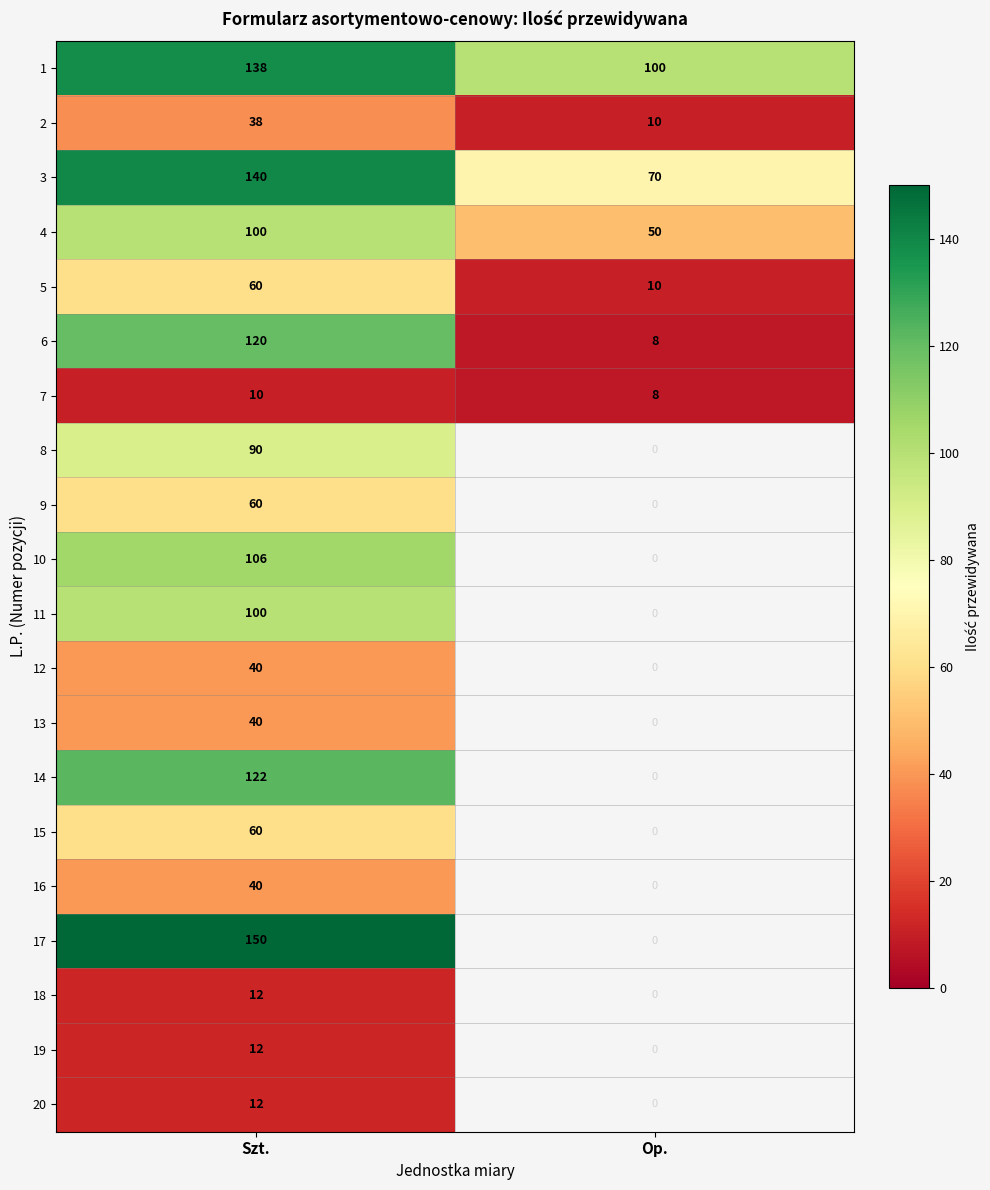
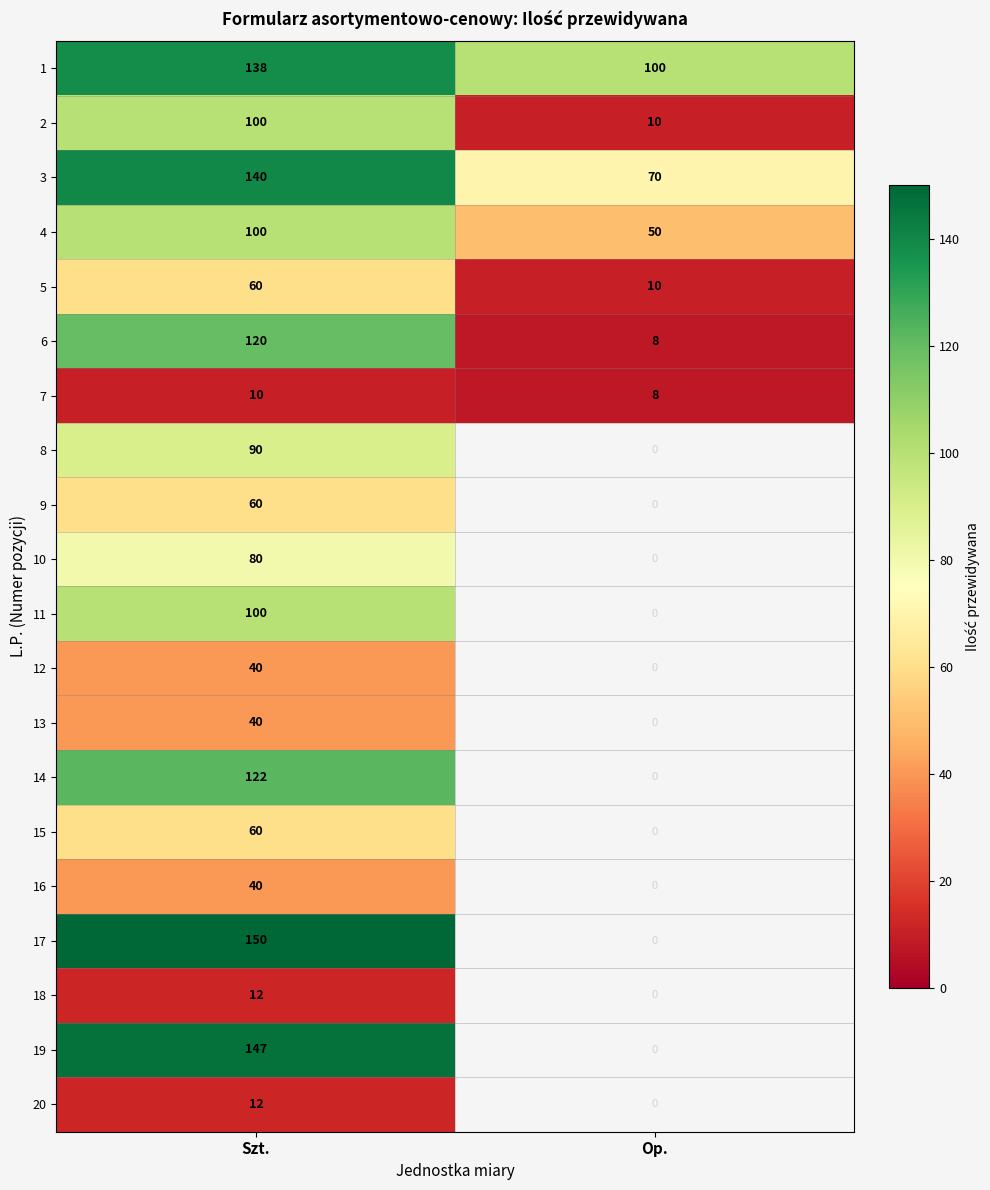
  {
    "1": {
      "Szt.": 138,
      "Op.": 100
    },
    "2": {
-     "Szt.": 38,
+     "Szt.": 100,
      "Op.": 10
    },
    "3": {
      "Szt.": 140,
      "Op.": 70
    },
    "4": {
      "Szt.": 100,
      "Op.": 50
    },
    "5": {
      "Szt.": 60,
      "Op.": 10
    },
    "6": {
      "Szt.": 120,
      "Op.": 8
    },
    "7": {
      "Szt.": 10,
      "Op.": 8
    },
    "8": {
      "Szt.": 90
    },
    "9": {
      "Szt.": 60
    },
    "10": {
-     "Szt.": 106
+     "Szt.": 80
    },
    "11": {
      "Szt.": 100
    },
    "12": {
      "Szt.": 40
    },
    "13": {
      "Szt.": 40
    },
    "14": {
      "Szt.": 122
    },
    "15": {
      "Szt.": 60
    },
    "16": {
      "Szt.": 40
    },
    "17": {
      "Szt.": 150
    },
    "18": {
      "Szt.": 12
    },
    "19": {
-     "Szt.": 12
+     "Szt.": 147
    },
    "20": {
      "Szt.": 12
    }
  }
